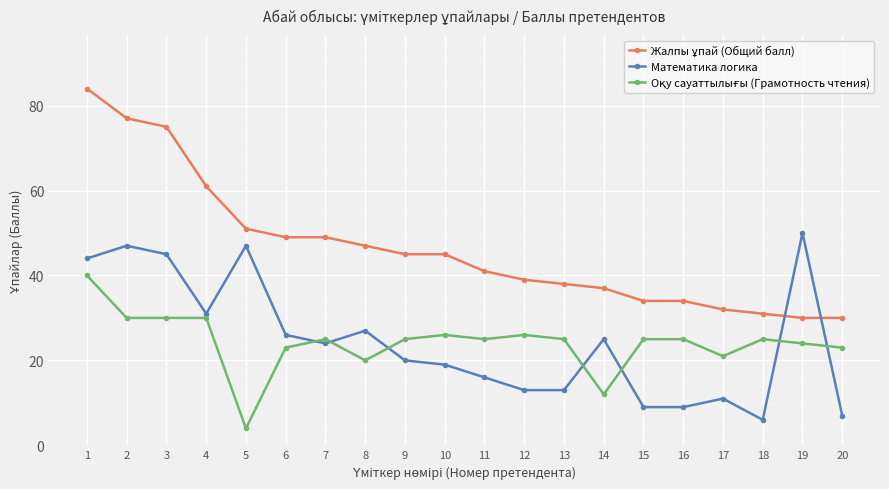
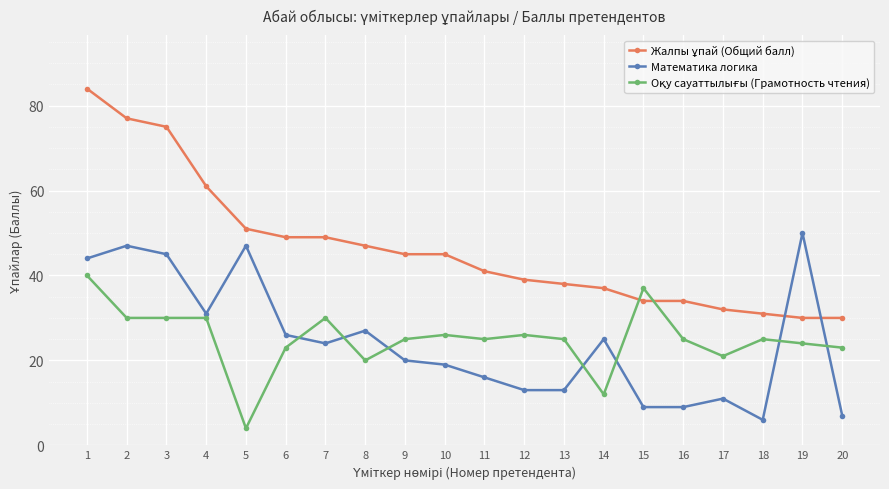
  {
    "Жалпы ұпай (Общий балл)": {
      "1": 84,
      "2": 77,
      "3": 75,
      "4": 61,
      "5": 51,
      "6": 49,
      "7": 49,
      "8": 47,
      "9": 45,
      "10": 45,
      "11": 41,
      "12": 39,
      "13": 38,
      "14": 37,
      "15": 34,
      "16": 34,
      "17": 32,
      "18": 31,
      "19": 30,
      "20": 30
    },
    "Математика логика": {
      "1": 44,
      "2": 47,
      "3": 45,
      "4": 31,
      "5": 47,
      "6": 26,
      "7": 24,
      "8": 27,
      "9": 20,
      "10": 19,
      "11": 16,
      "12": 13,
      "13": 13,
      "14": 25,
      "15": 9,
      "16": 9,
      "17": 11,
      "18": 6,
      "19": 50,
      "20": 7
    },
    "Оқу сауаттылығы (Грамотность чтения)": {
      "1": 40,
      "2": 30,
      "3": 30,
      "4": 30,
      "5": 4,
      "6": 23,
-     "7": 25,
+     "7": 30,
      "8": 20,
      "9": 25,
      "10": 26,
      "11": 25,
      "12": 26,
      "13": 25,
      "14": 12,
-     "15": 25,
+     "15": 37,
      "16": 25,
      "17": 21,
      "18": 25,
      "19": 24,
      "20": 23
    }
  }
